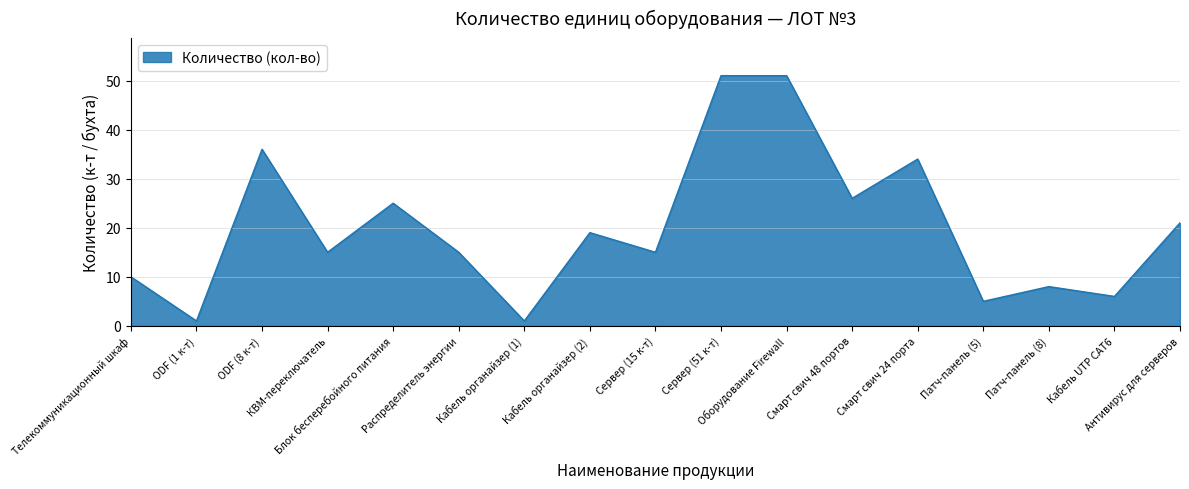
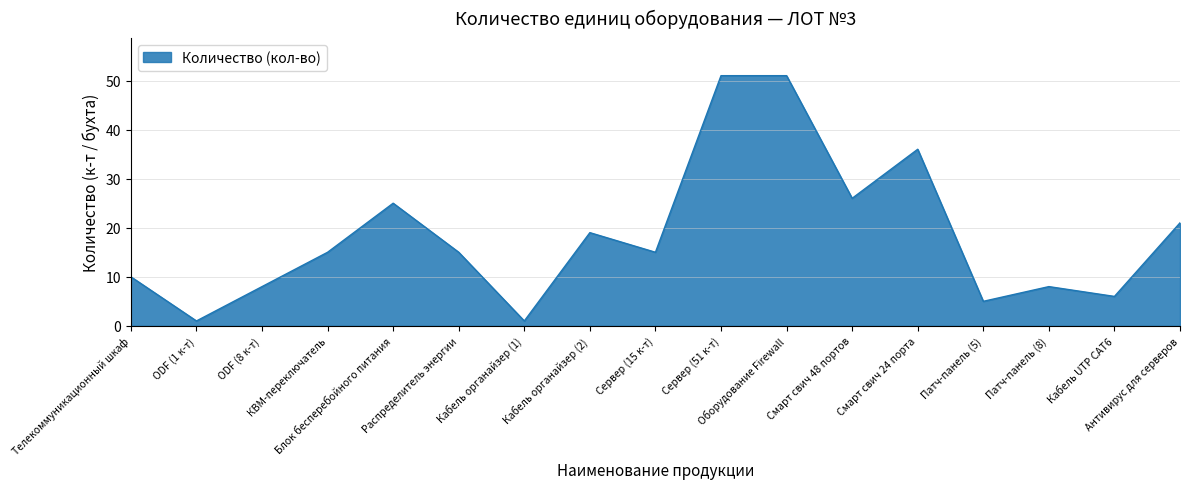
  {
    "Телекоммуникационный шкаф": 10,
    "ODF (1 к-т)": 1,
-   "ODF (8 к-т)": 36,
+   "ODF (8 к-т)": 8,
    "КВМ-переключатель": 15,
    "Блок бесперебойного питания": 25,
    "Распределитель энергии": 15,
    "Кабель органайзер (1)": 1,
    "Кабель органайзер (2)": 19,
    "Сервер (15 к-т)": 15,
    "Сервер (51 к-т)": 51,
    "Оборудование Firewall": 51,
    "Смарт свич 48 портов": 26,
-   "Смарт свич 24 порта": 34,
+   "Смарт свич 24 порта": 36,
    "Патч-панель (5)": 5,
    "Патч-панель (8)": 8,
    "Кабель UTP CAT6": 6,
    "Антивирус для серверов": 21
  }
